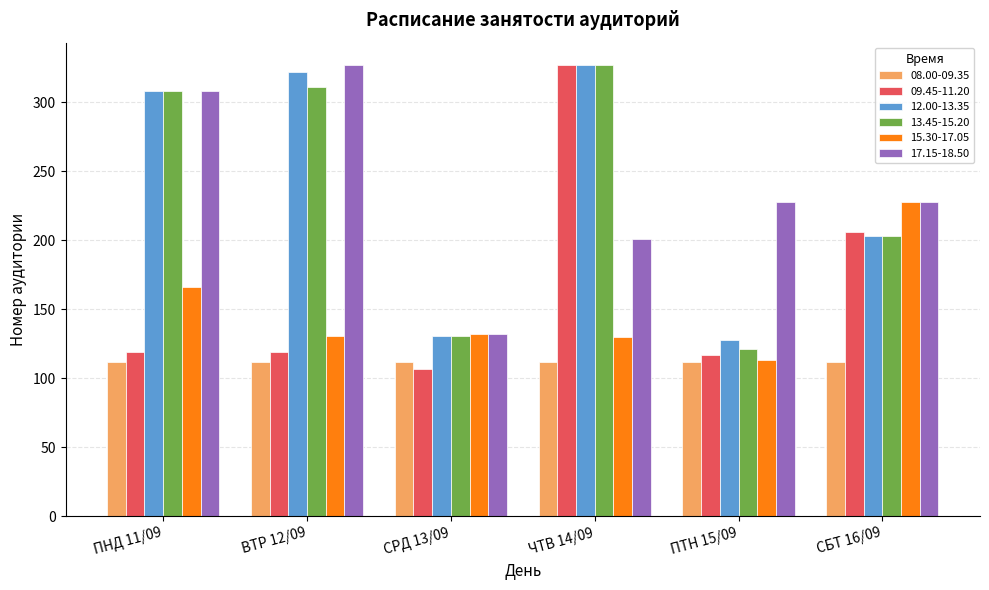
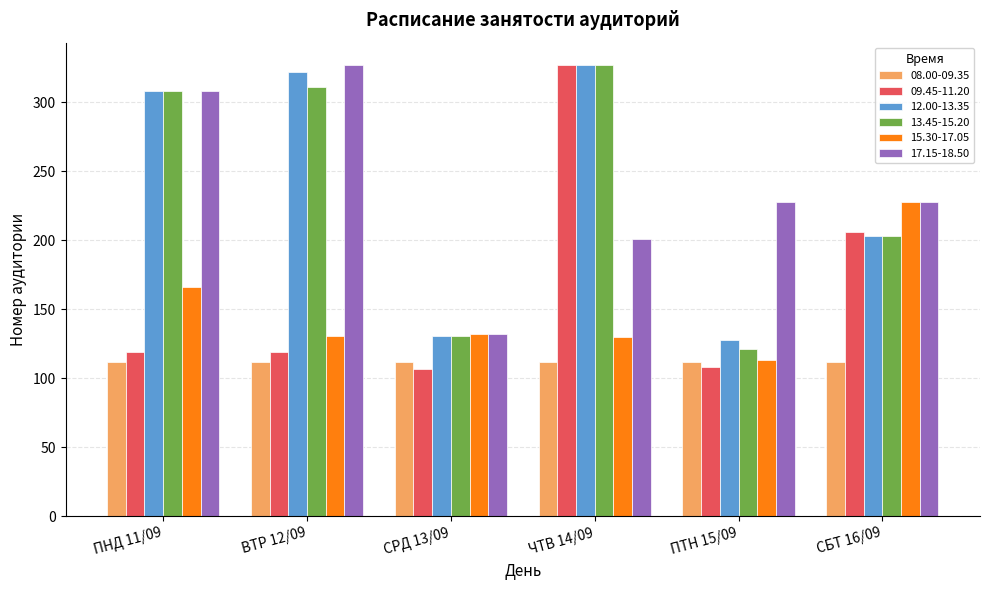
  {
    "08.00-09.35": {
      "ПНД 11/09": 112,
      "ВТР 12/09": 112,
      "СРД 13/09": 112,
      "ЧТВ 14/09": 112,
      "ПТН 15/09": 112,
      "СБТ 16/09": 112
    },
    "09.45-11.20": {
      "ПНД 11/09": 119,
      "ВТР 12/09": 119,
      "СРД 13/09": 107,
      "ЧТВ 14/09": 327,
-     "ПТН 15/09": 117,
+     "ПТН 15/09": 108,
      "СБТ 16/09": 206
    },
    "12.00-13.35": {
      "ПНД 11/09": 308,
      "ВТР 12/09": 322,
      "СРД 13/09": 131,
      "ЧТВ 14/09": 327,
      "ПТН 15/09": 128,
      "СБТ 16/09": 203
    },
    "13.45-15.20": {
      "ПНД 11/09": 308,
      "ВТР 12/09": 311,
      "СРД 13/09": 131,
      "ЧТВ 14/09": 327,
      "ПТН 15/09": 121,
      "СБТ 16/09": 203
    },
    "15.30-17.05": {
      "ПНД 11/09": 166,
      "ВТР 12/09": 131,
      "СРД 13/09": 132,
      "ЧТВ 14/09": 130,
      "ПТН 15/09": 113,
      "СБТ 16/09": 228
    },
    "17.15-18.50": {
      "ПНД 11/09": 308,
      "ВТР 12/09": 327,
      "СРД 13/09": 132,
      "ЧТВ 14/09": 201,
      "ПТН 15/09": 228,
      "СБТ 16/09": 228
    }
  }
